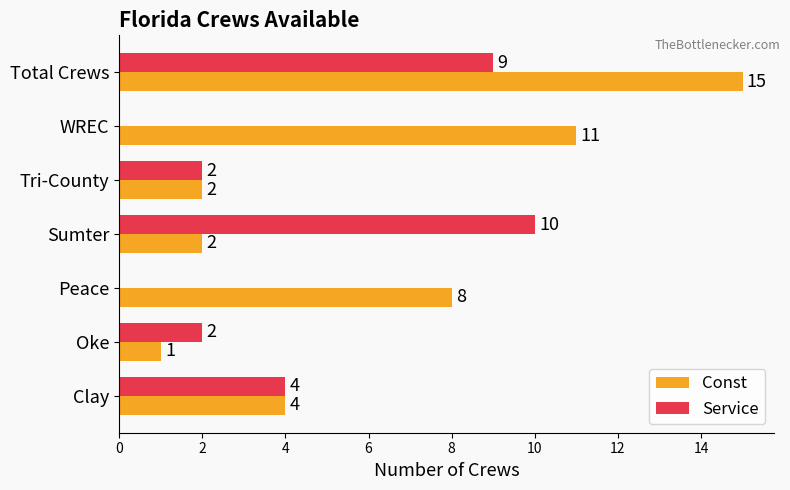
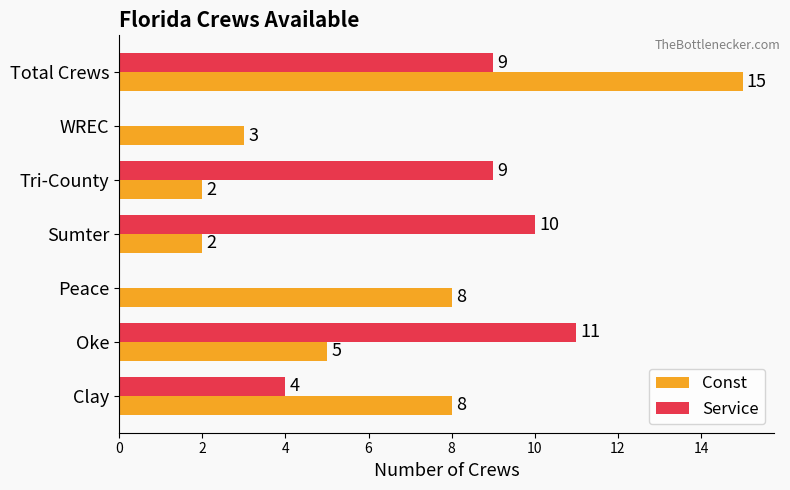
  {
    "Const": {
      "Total Crews": 15,
-     "WREC": 11,
+     "WREC": 3,
      "Tri-County": 2,
      "Sumter": 2,
      "Peace": 8,
-     "Oke": 1,
-     "Clay": 4
+     "Oke": 5,
+     "Clay": 8
    },
    "Service": {
      "Total Crews": 9,
-     "Tri-County": 2,
+     "Tri-County": 9,
      "Sumter": 10,
-     "Oke": 2,
+     "Oke": 11,
      "Clay": 4
    }
  }
